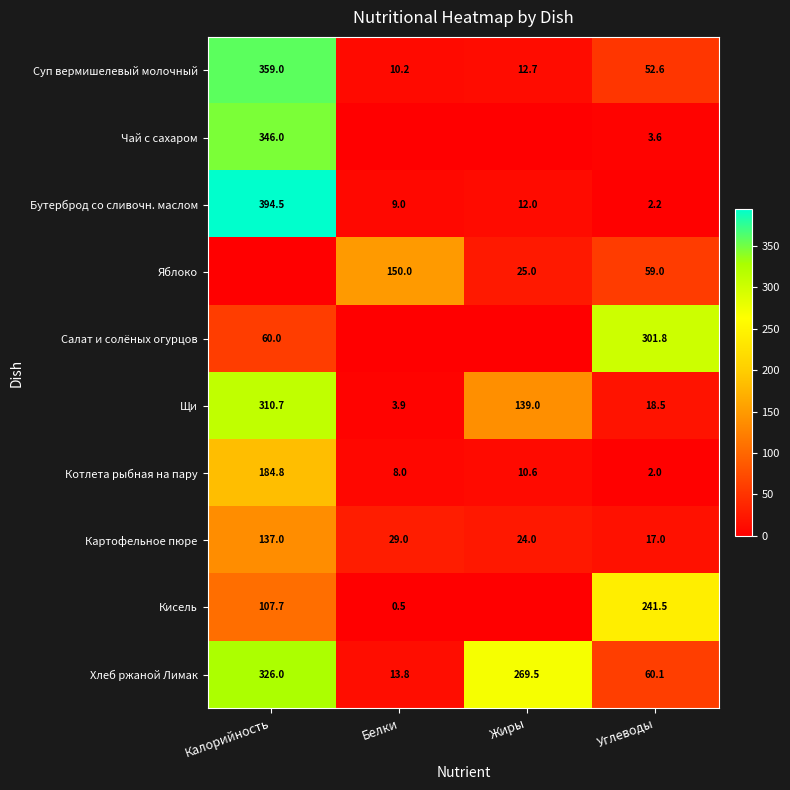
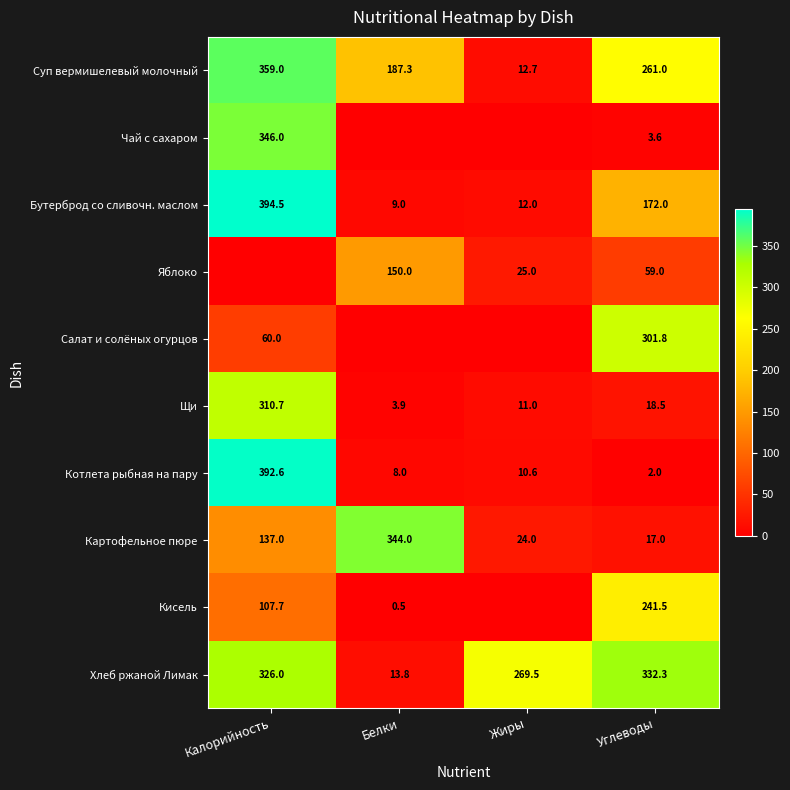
  {
    "Суп вермишелевый молочный": {
      "Калорийность": 359.0,
-     "Белки": 10.2,
+     "Белки": 187.3,
      "Жиры": 12.7,
-     "Углеводы": 52.6
+     "Углеводы": 261.0
    },
    "Чай с сахаром": {
      "Калорийность": 346.0,
      "Углеводы": 3.6
    },
    "Бутерброд со сливочн. маслом": {
      "Калорийность": 394.5,
      "Белки": 9.0,
      "Жиры": 12.0,
-     "Углеводы": 2.2
+     "Углеводы": 172.0
    },
    "Яблоко": {
      "Белки": 150.0,
      "Жиры": 25.0,
      "Углеводы": 59.0
    },
    "Салат и солёных огурцов": {
      "Калорийность": 60.0,
      "Углеводы": 301.8
    },
    "Щи": {
      "Калорийность": 310.7,
      "Белки": 3.9,
-     "Жиры": 139.0,
+     "Жиры": 11.0,
      "Углеводы": 18.5
    },
    "Котлета рыбная на пару": {
-     "Калорийность": 184.8,
+     "Калорийность": 392.6,
      "Белки": 8.0,
      "Жиры": 10.6,
      "Углеводы": 2.0
    },
    "Картофельное пюре": {
      "Калорийность": 137.0,
-     "Белки": 29.0,
+     "Белки": 344.0,
      "Жиры": 24.0,
      "Углеводы": 17.0
    },
    "Кисель": {
      "Калорийность": 107.7,
      "Белки": 0.5,
      "Углеводы": 241.5
    },
    "Хлеб ржаной Лимак": {
      "Калорийность": 326.0,
      "Белки": 13.8,
      "Жиры": 269.5,
-     "Углеводы": 60.1
+     "Углеводы": 332.3
    }
  }
